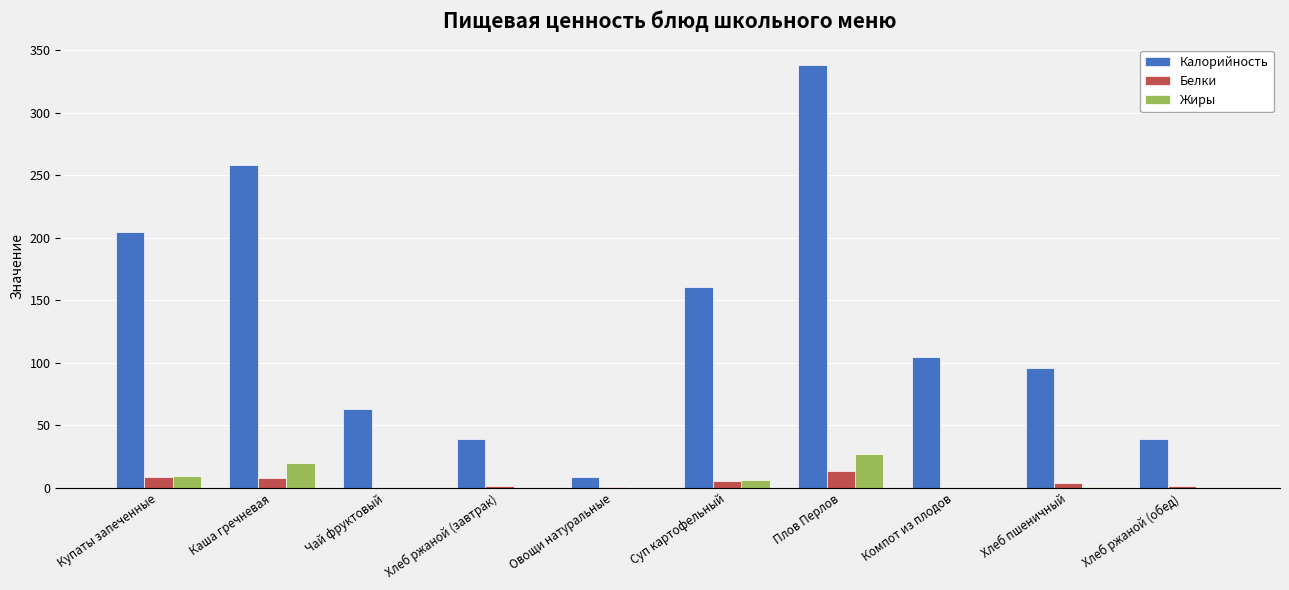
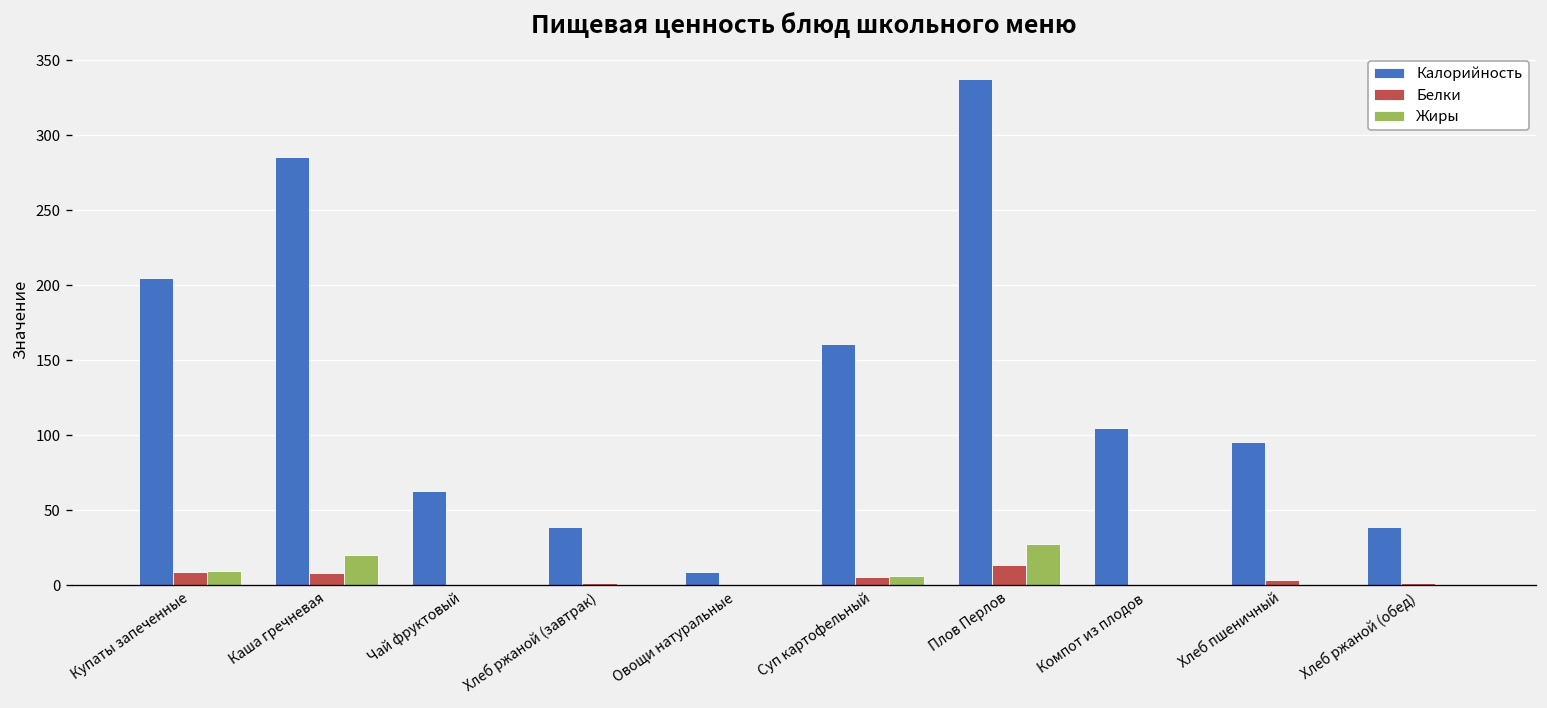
  {
    "Калорийность": {
      "Купаты запеченные": 205,
-     "Каша гречневая": 258,
+     "Каша гречневая": 286,
      "Чай фруктовый": 63,
      "Хлеб ржаной (завтрак)": 39,
      "Овощи натуральные": 9,
      "Суп картофельный": 161,
      "Плов Перлов": 338,
      "Компот из плодов": 105,
      "Хлеб пшеничный": 96,
      "Хлеб ржаной (обед)": 39
    },
    "Белки": {
      "Купаты запеченные": 9,
      "Каша гречневая": 8,
      "Суп картофельный": 6,
      "Плов Перлов": 14,
      "Хлеб пшеничный": 4
    },
    "Жиры": {
      "Купаты запеченные": 10,
      "Каша гречневая": 20,
      "Овощи натуральные": 0,
      "Суп картофельный": 6,
      "Плов Перлов": 27
    }
  }
